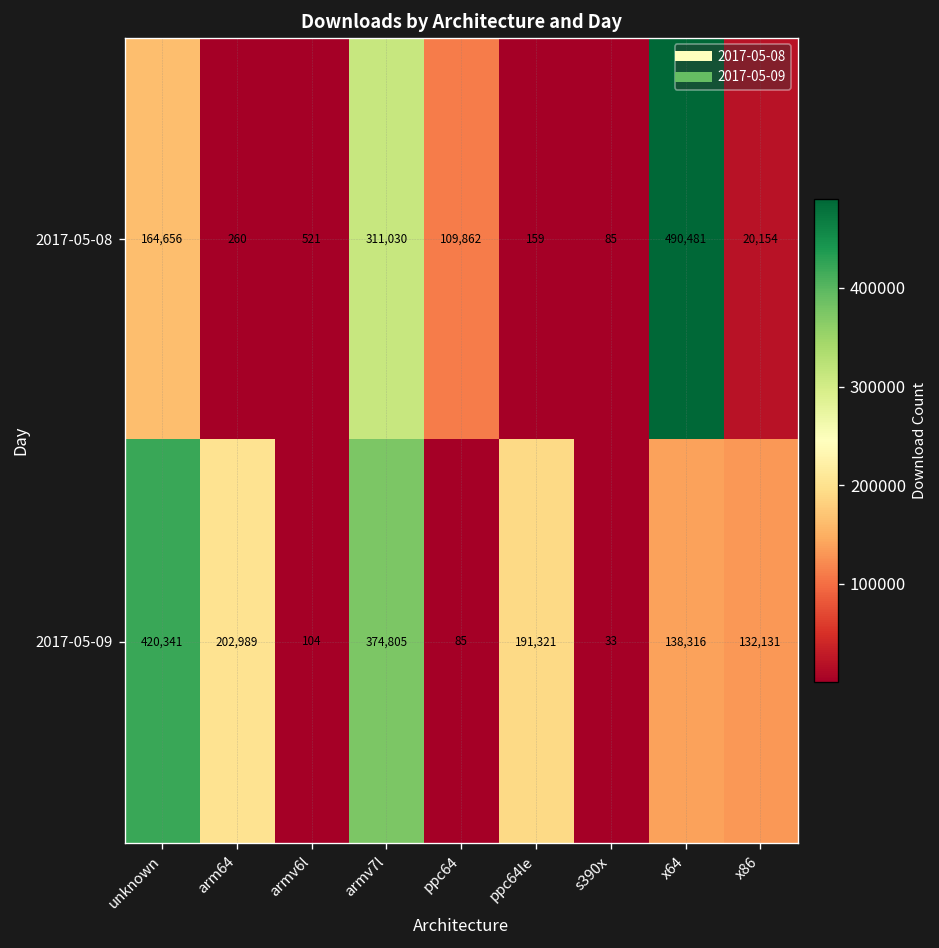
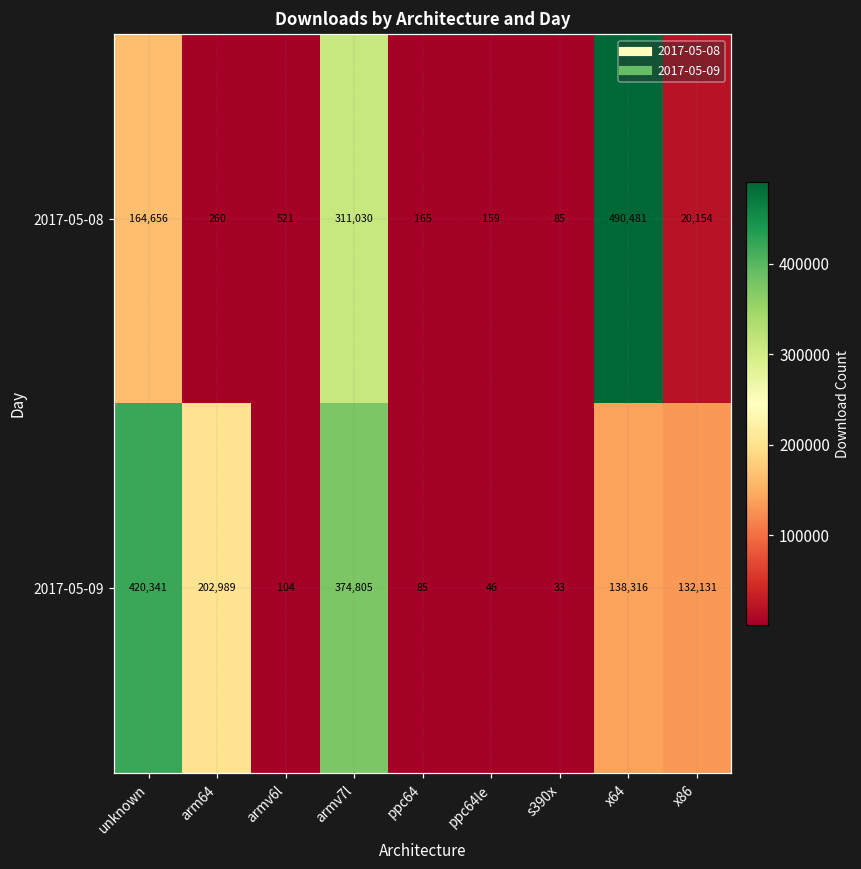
  {
    "2017-05-08": {
      "unknown": "164,656",
      "arm64": "260",
      "armv6l": "521",
      "armv7l": "311,030",
-     "ppc64": "109,862",
+     "ppc64": "165",
      "ppc64le": "159",
      "s390x": "85",
      "x64": "490,481",
      "x86": "20,154"
    },
    "2017-05-09": {
      "unknown": "420,341",
      "arm64": "202,989",
      "armv6l": "104",
      "armv7l": "374,805",
      "ppc64": "85",
-     "ppc64le": "191,321",
+     "ppc64le": "46",
      "s390x": "33",
      "x64": "138,316",
      "x86": "132,131"
    }
  }
